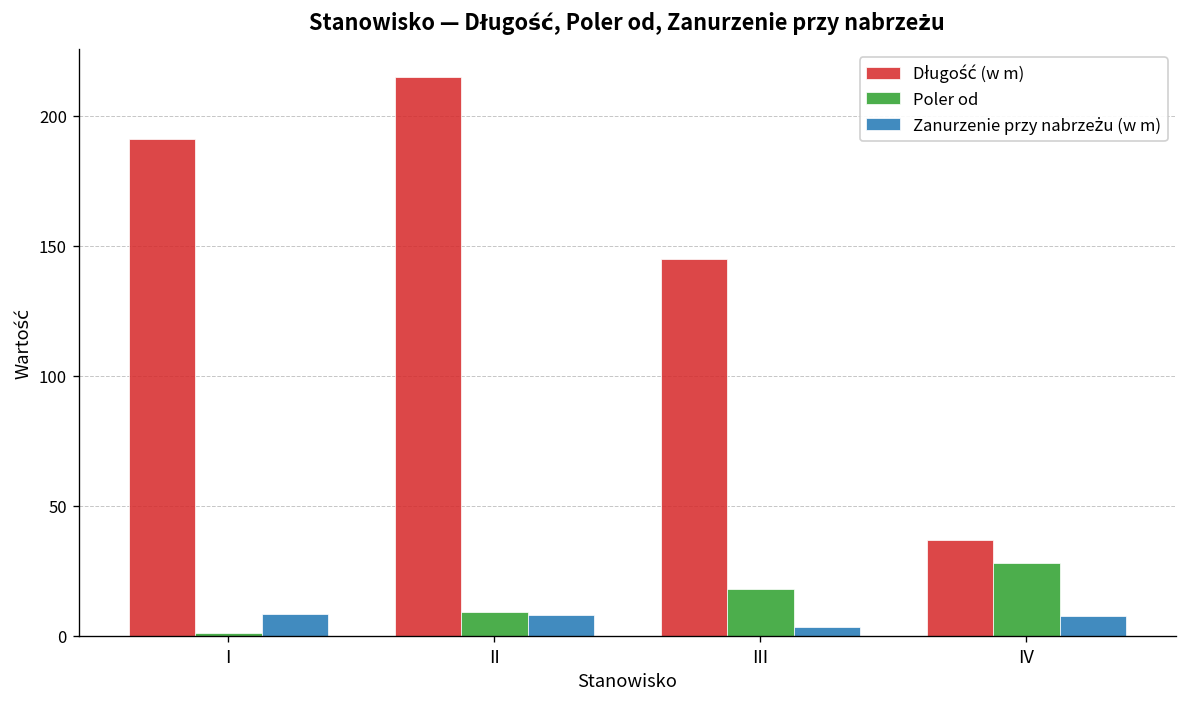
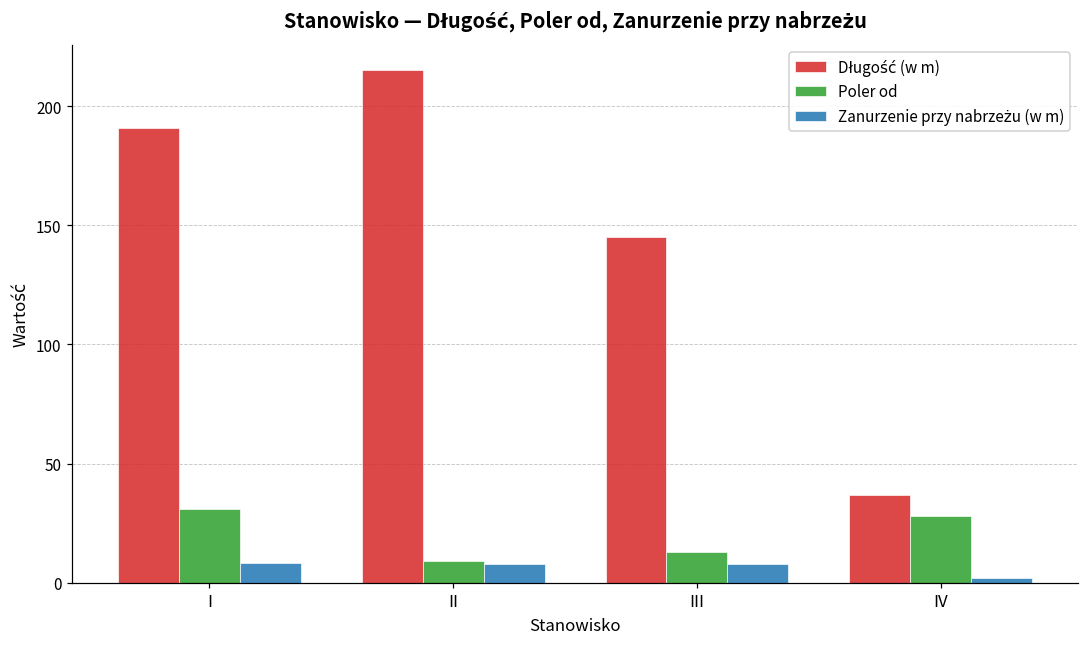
  {
    "Długość (w m)": {
      "I": 191,
      "II": 215,
      "III": 145,
      "IV": 37
    },
    "Poler od": {
-     "I": 1,
+     "I": 31,
      "II": 9,
-     "III": 18,
+     "III": 13,
      "IV": 28
    },
    "Zanurzenie przy nabrzeżu (w m)": {
      "I": 8,
      "II": 8,
-     "III": 3,
-     "IV": 8
+     "III": 8,
+     "IV": 2
    }
  }
